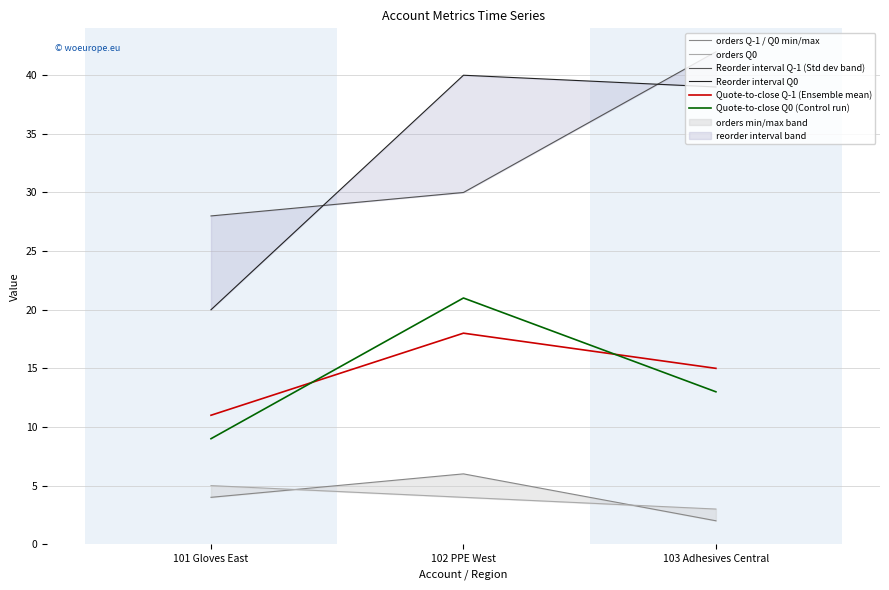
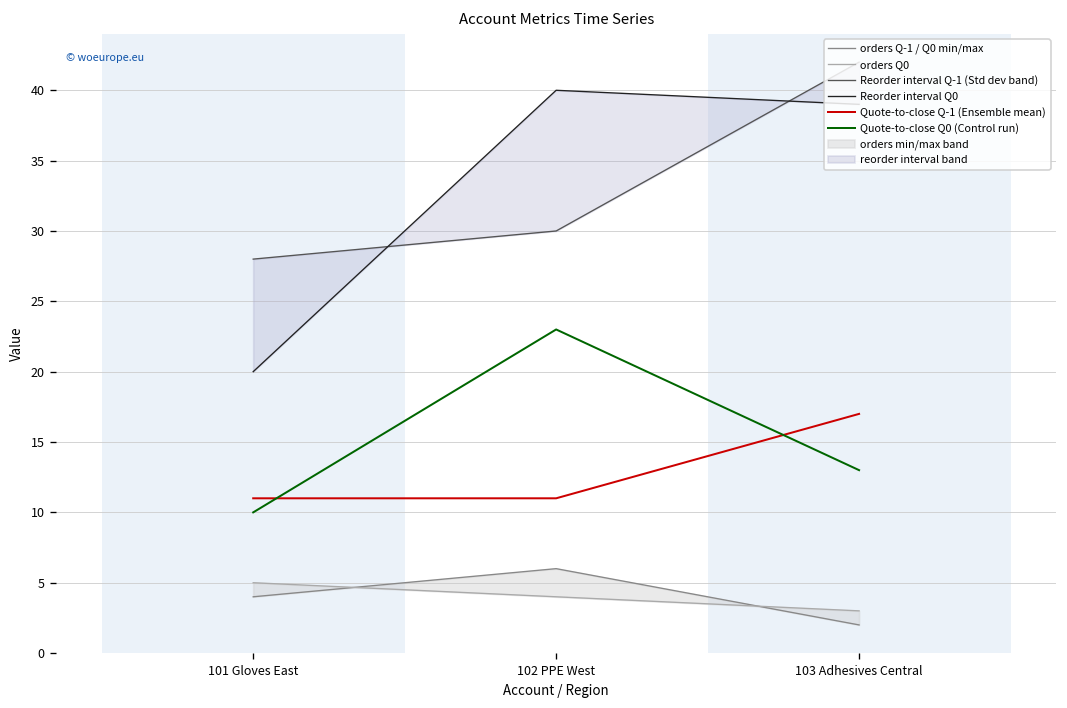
  {
    "Reorder interval Q-1 (Std dev band)": {
      "102 PPE West": 30
    },
    "Reorder interval Q0": {
      "101 Gloves East": 20
    },
    "Quote-to-close Q-1 (Ensemble mean)": {
      "101 Gloves East": 11,
-     "102 PPE West": 18,
-     "103 Adhesives Central": 15
+     "102 PPE West": 11,
+     "103 Adhesives Central": 17
    },
    "Quote-to-close Q0 (Control run)": {
-     "101 Gloves East": 9,
-     "102 PPE West": 21,
+     "101 Gloves East": 10,
+     "102 PPE West": 23,
      "103 Adhesives Central": 13
    }
  }
